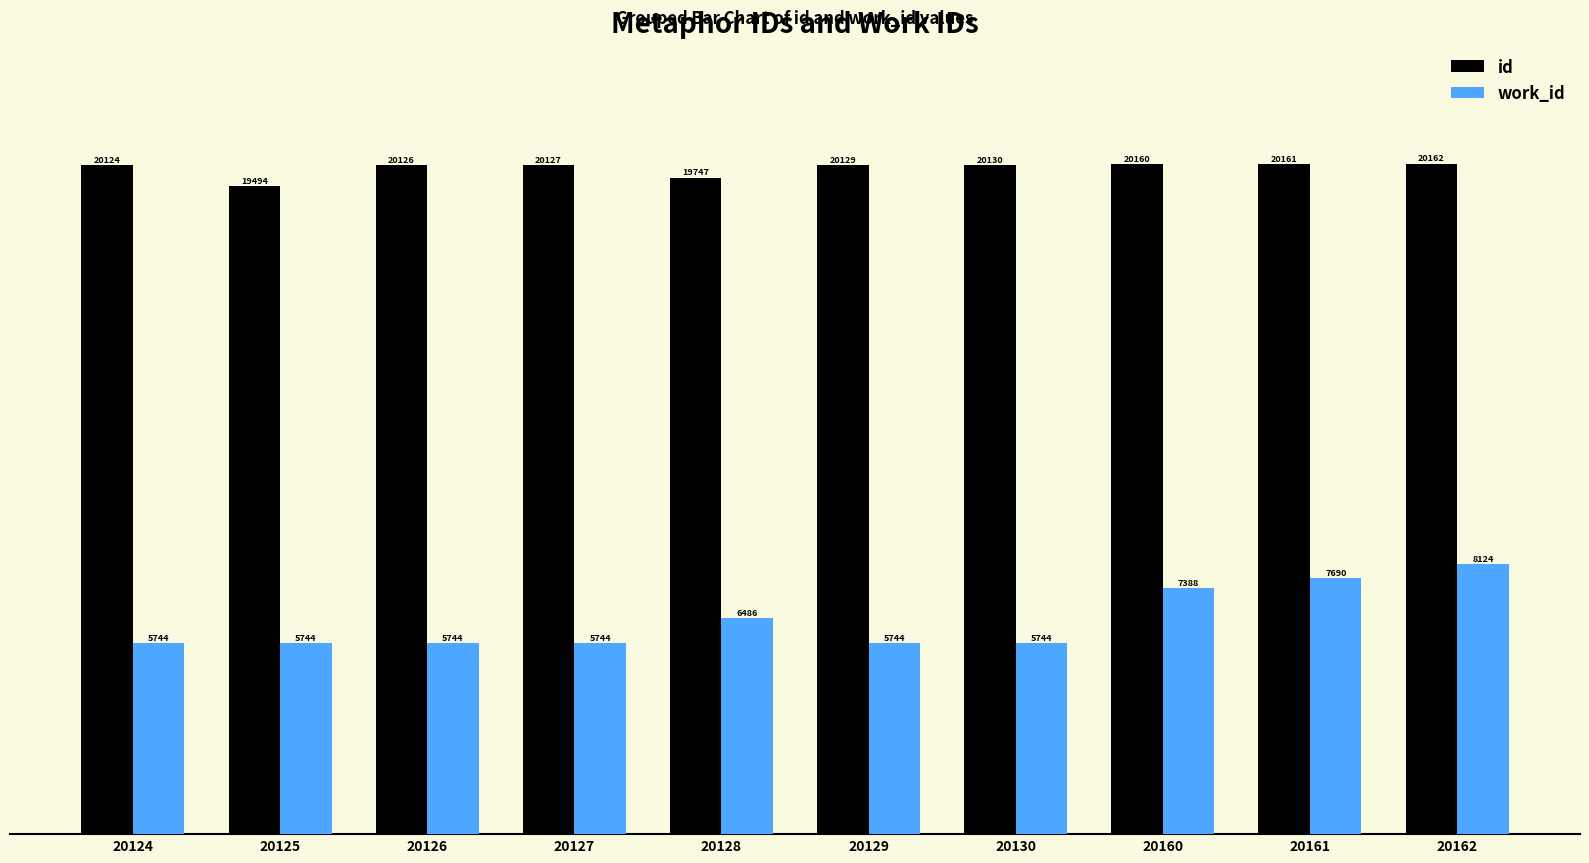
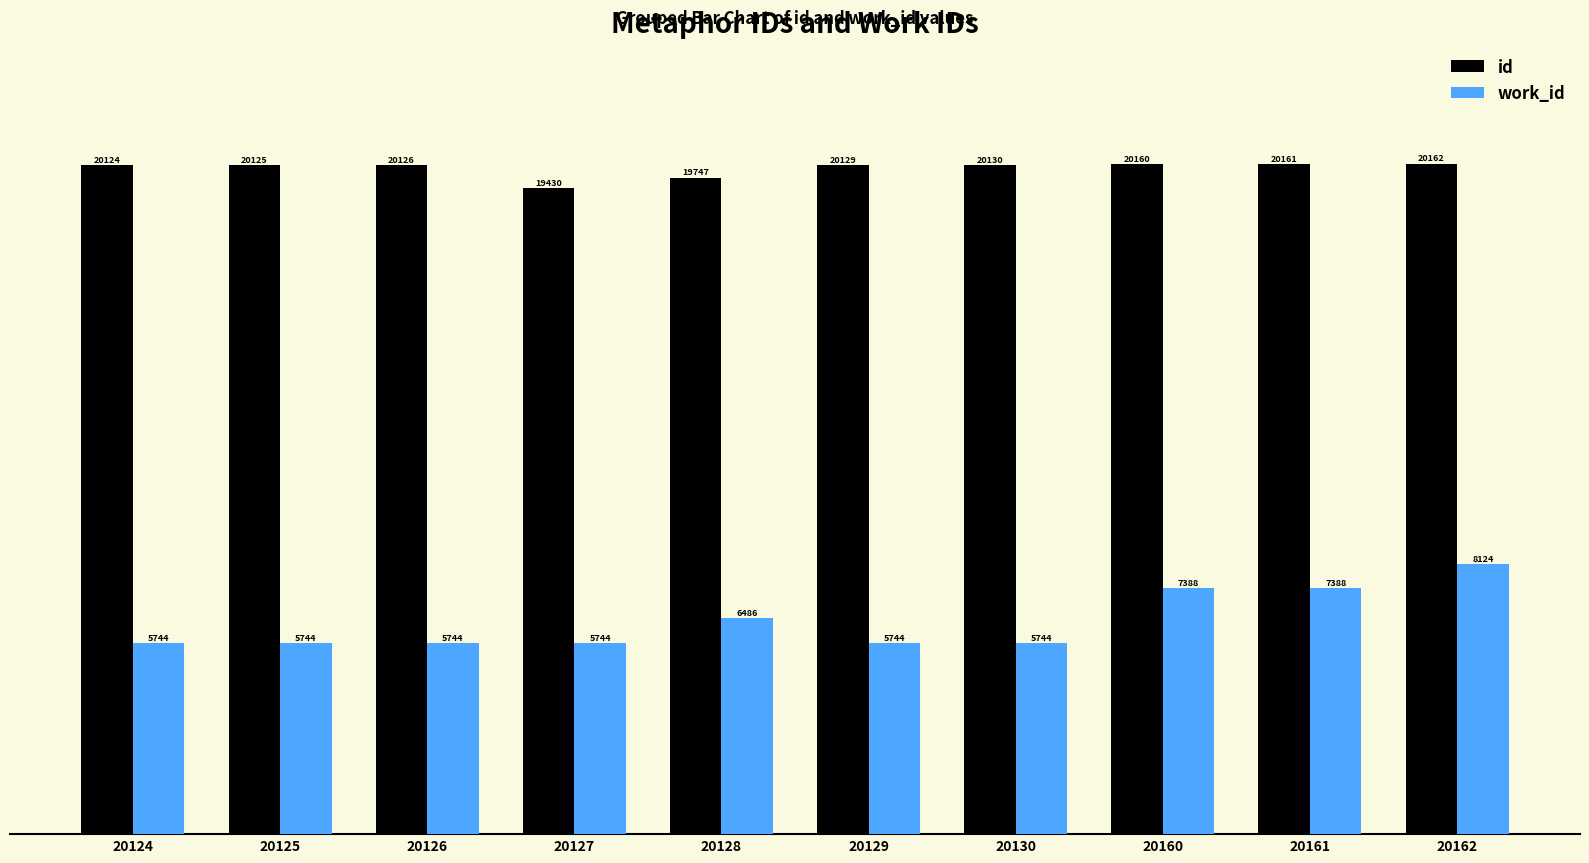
  {
    "id": {
      "20124": 20124,
-     "20125": 19494,
+     "20125": 20125,
      "20126": 20126,
-     "20127": 20127,
+     "20127": 19430,
      "20128": 19747,
      "20129": 20129,
      "20130": 20130,
      "20160": 20160,
      "20161": 20161,
      "20162": 20162
    },
    "work_id": {
      "20124": 5744,
      "20125": 5744,
      "20126": 5744,
      "20127": 5744,
      "20128": 6486,
      "20129": 5744,
      "20130": 5744,
      "20160": 7388,
-     "20161": 7690,
+     "20161": 7388,
      "20162": 8124
    }
  }
